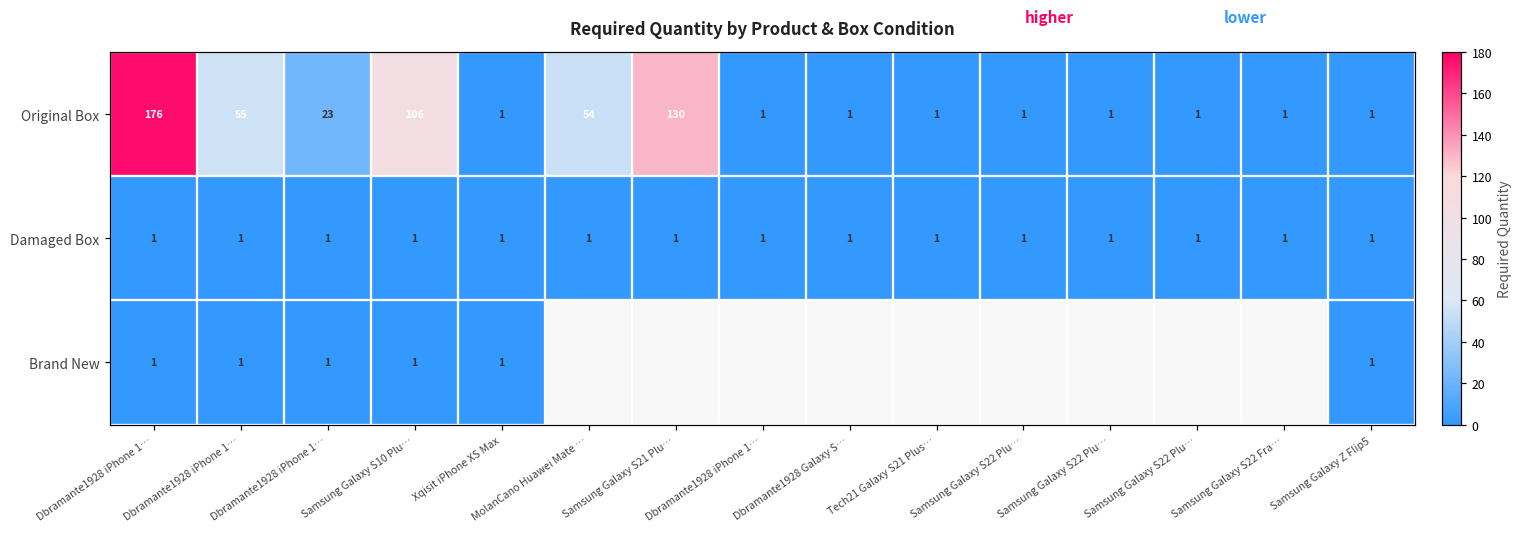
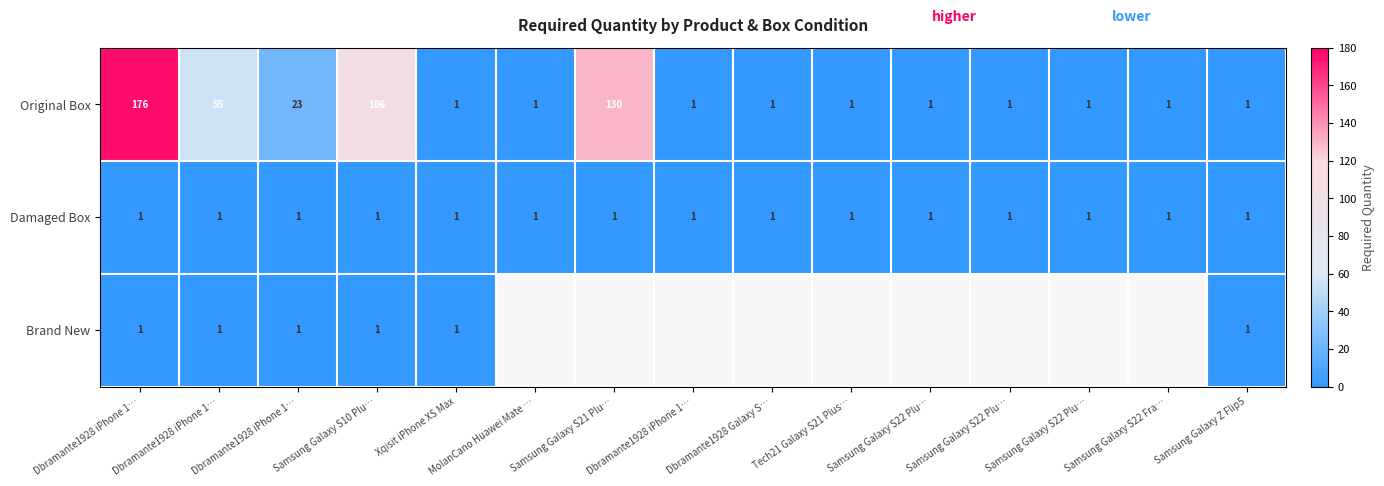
  {
    "Original Box": {
      "Xqisit iPhone XS Max": 1,
-     "MolanCano Huawei Mate …": 54,
+     "MolanCano Huawei Mate …": 1,
      "Samsung Galaxy S21 Plu…": 130,
      "Dbramante1928 Galaxy S…": 1,
      "Tech21 Galaxy S21 Plus…": 1,
      "Samsung Galaxy S22 Fra…": 1,
      "Samsung Galaxy Z Flip5": 1
    },
    "Damaged Box": {
      "Samsung Galaxy S10 Plu…": 1,
      "Xqisit iPhone XS Max": 1,
      "MolanCano Huawei Mate …": 1,
      "Samsung Galaxy S21 Plu…": 1,
      "Dbramante1928 Galaxy S…": 1,
      "Tech21 Galaxy S21 Plus…": 1,
      "Samsung Galaxy S22 Fra…": 1,
      "Samsung Galaxy Z Flip5": 1
    },
    "Brand New": {
      "Samsung Galaxy S10 Plu…": 1,
      "Xqisit iPhone XS Max": 1,
      "Samsung Galaxy Z Flip5": 1
    }
  }
